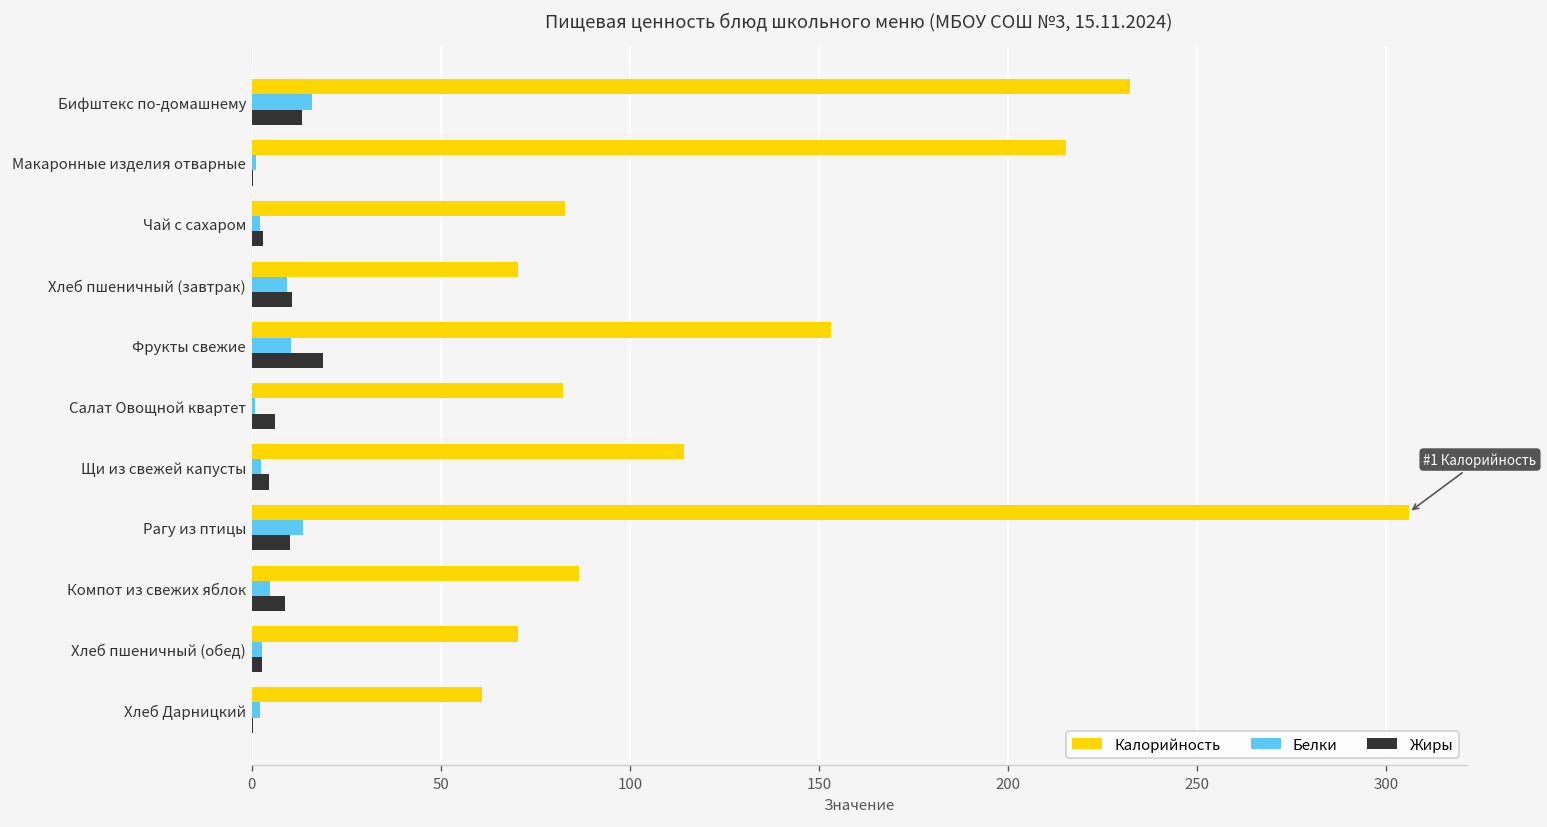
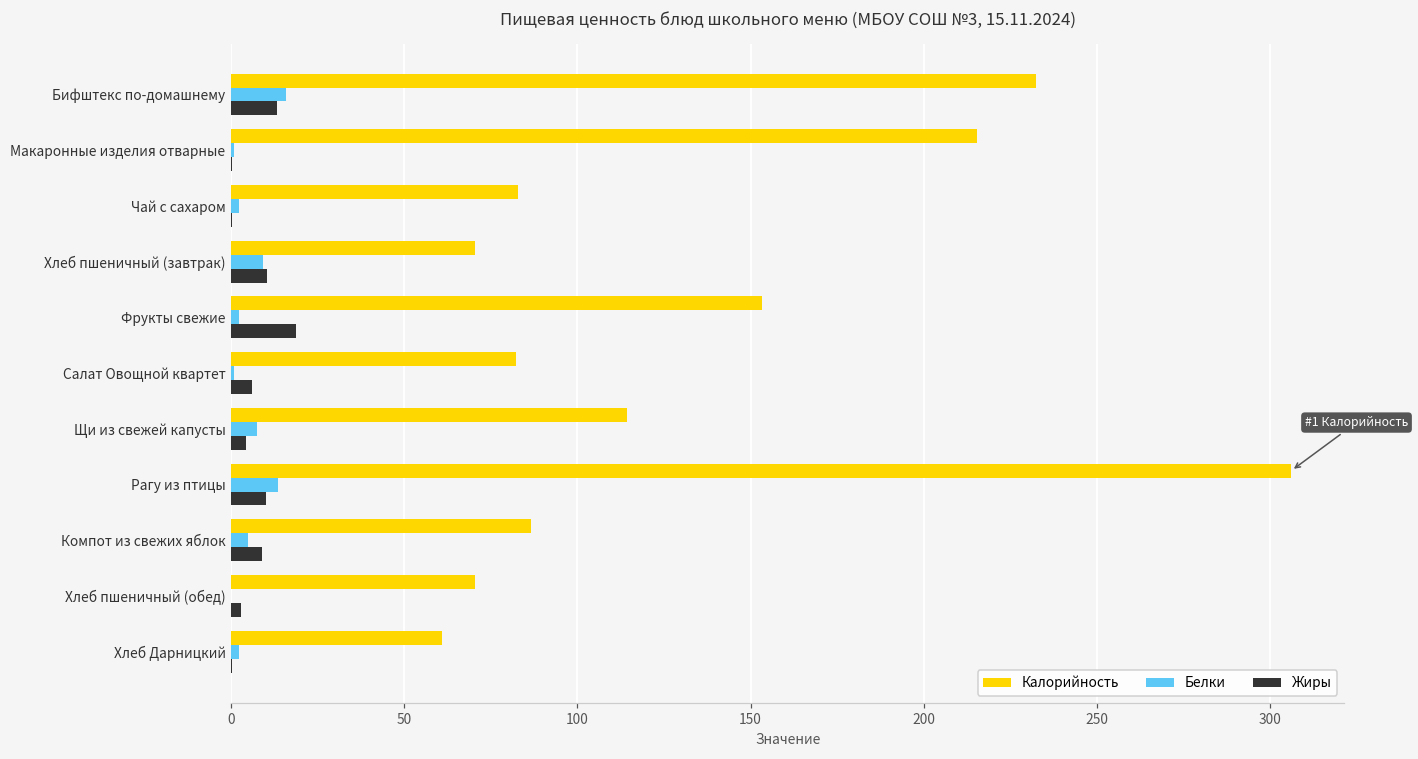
  {
    "Калорийность": {
      "Бифштекс по-домашнему": 232,
      "Макаронные изделия отварные": 215,
      "Чай с сахаром": 83,
      "Хлеб пшеничный (завтрак)": 70,
      "Фрукты свежие": 153,
      "Салат Овощной квартет": 82,
      "Щи из свежей капусты": 114,
      "Рагу из птицы": 306,
      "Компот из свежих яблок": 87,
      "Хлеб пшеничный (обед)": 70,
      "Хлеб Дарницкий": 61
    },
    "Белки": {
      "Бифштекс по-домашнему": 16,
      "Макаронные изделия отварные": 1,
      "Чай с сахаром": 2,
      "Хлеб пшеничный (завтрак)": 9,
-     "Фрукты свежие": 10,
-     "Щи из свежей капусты": 2,
+     "Фрукты свежие": 2,
+     "Щи из свежей капусты": 8,
      "Рагу из птицы": 14,
      "Компот из свежих яблок": 5,
-     "Хлеб пшеничный (обед)": 3,
+     "Хлеб пшеничный (обед)": 0,
      "Хлеб Дарницкий": 2
    },
    "Жиры": {
      "Бифштекс по-домашнему": 13,
-     "Чай с сахаром": 3,
+     "Чай с сахаром": 0,
      "Хлеб пшеничный (завтрак)": 11,
      "Фрукты свежие": 19,
      "Салат Овощной квартет": 6,
      "Щи из свежей капусты": 4,
      "Рагу из птицы": 10,
      "Компот из свежих яблок": 9,
      "Хлеб пшеничный (обед)": 3
    }
  }
